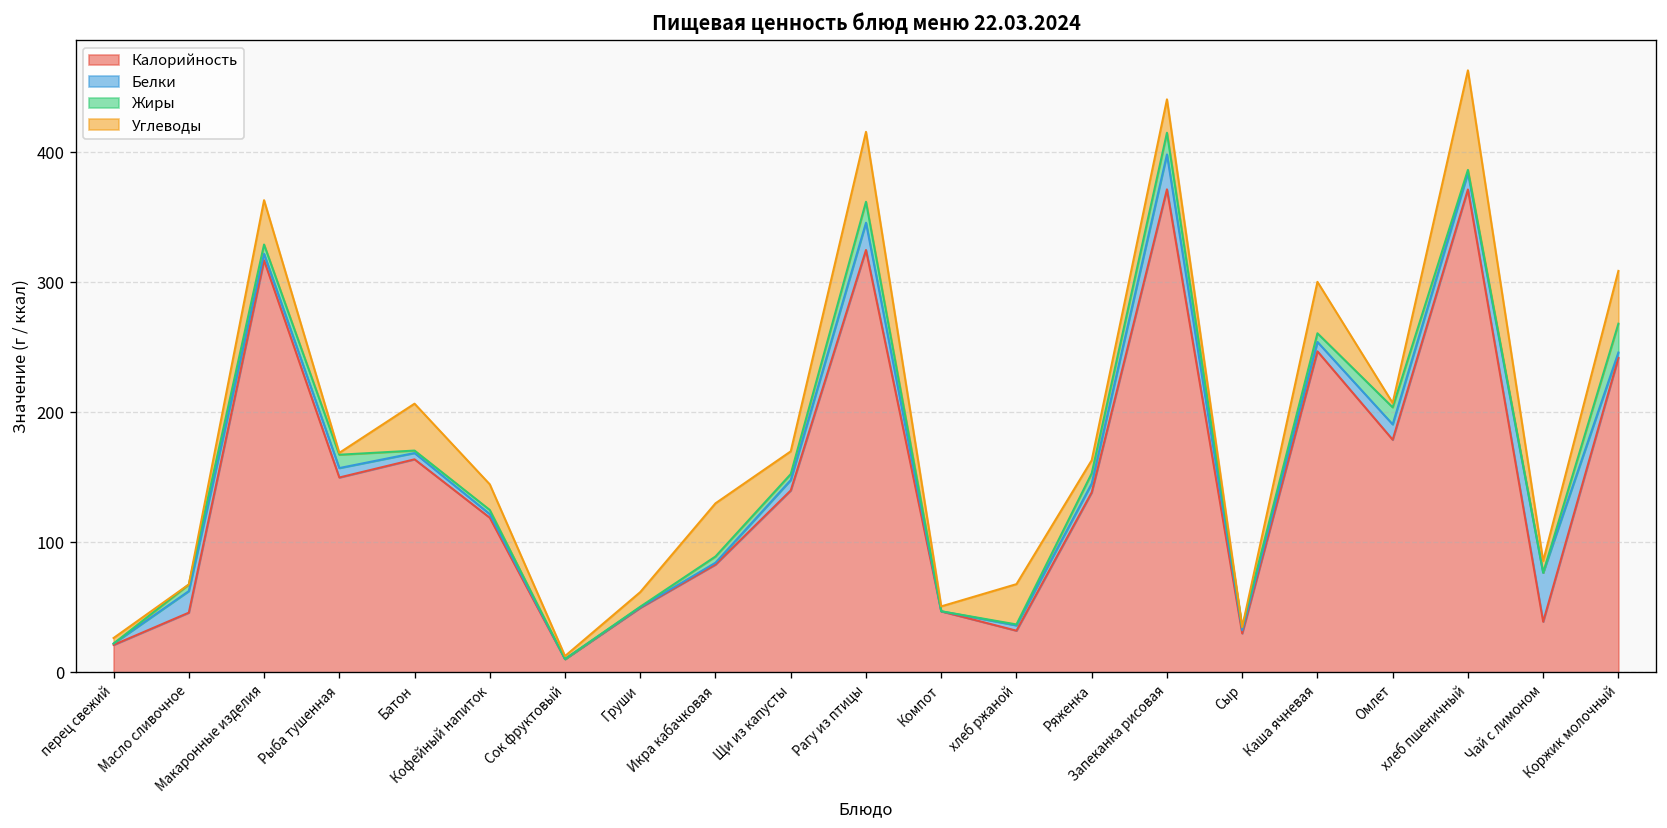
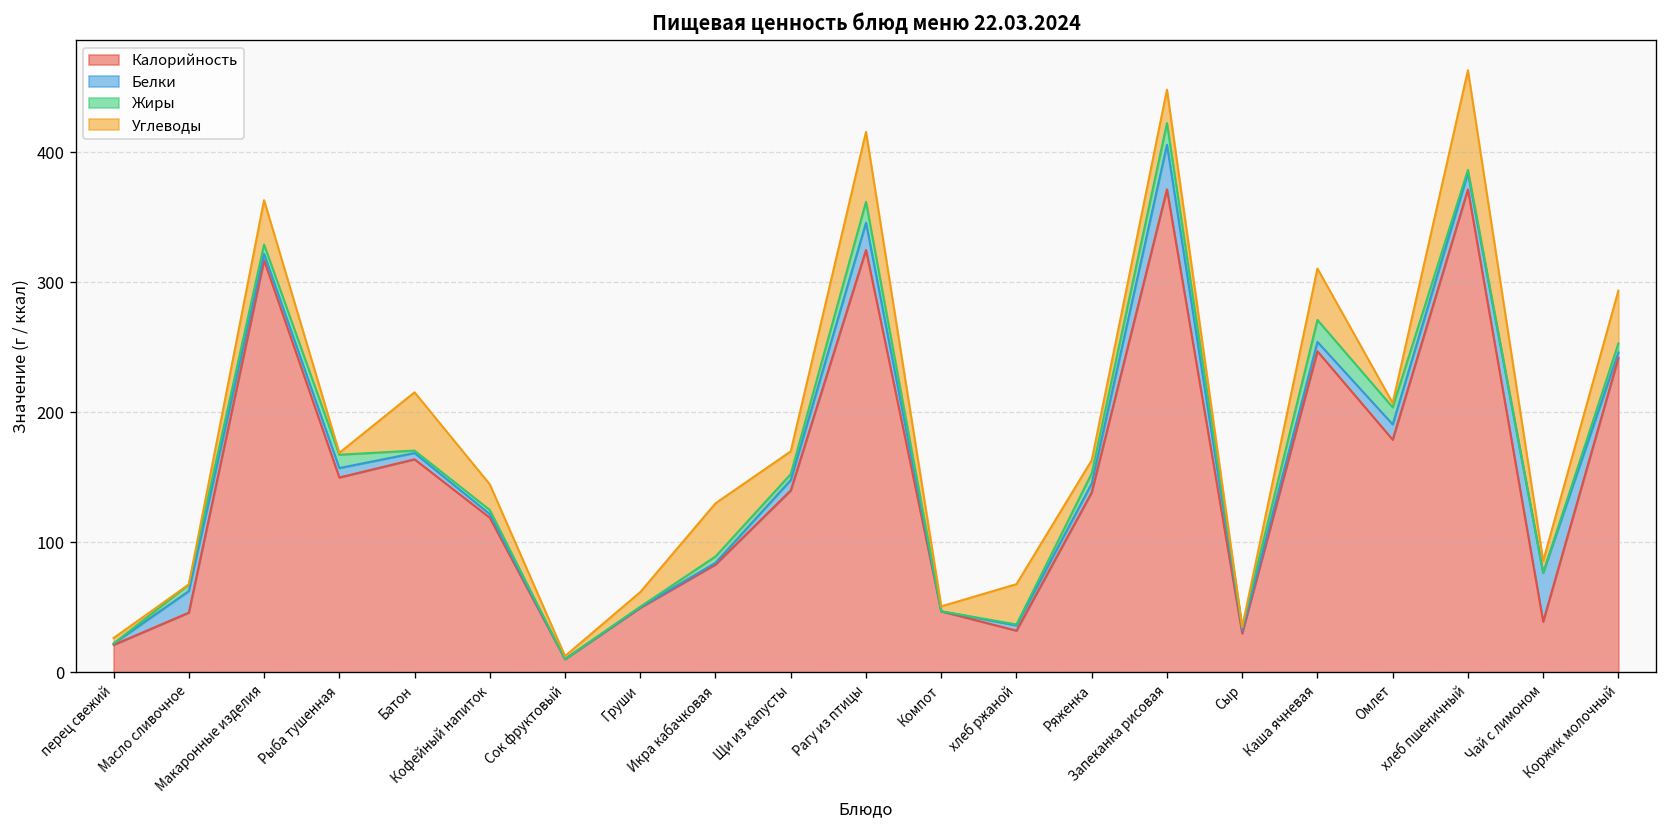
  {
    "Калорийность": {
      "Масло сливочное": 46,
      "Макаронные изделия": 317,
      "Рыба тушенная": 150,
      "Батон": 164,
      "Кофейный напиток": 119,
      "Щи из капусты": 140,
      "Рагу из птицы": 325,
      "хлеб ржаной": 32,
      "Ряженка": 138,
      "Запеканка рисовая": 372,
      "Сыр": 30,
      "Каша ячневая": 247,
      "Омлет": 179,
      "хлеб пшеничный": 372,
      "Чай с лимоном": 39,
      "Коржик молочный": 242
    },
    "Белки": {
      "Масло сливочное": 17,
      "Макаронные изделия": 5,
      "Рыба тушенная": 7,
      "Кофейный напиток": 3,
      "Щи из капусты": 8,
      "Рагу из птицы": 21,
      "Ряженка": 7,
-     "Запеканка рисовая": 27,
+     "Запеканка рисовая": 34,
      "Каша ячневая": 7,
      "Омлет": 12,
      "Коржик молочный": 4
    },
    "Жиры": {
      "Макаронные изделия": 7,
      "Кофейный напиток": 3,
      "Икра кабачковая": 5,
      "Щи из капусты": 5,
      "Рагу из птицы": 16,
      "Ряженка": 8,
      "Запеканка рисовая": 17,
-     "Каша ячневая": 7,
+     "Каша ячневая": 17,
      "Омлет": 13,
-     "Коржик молочный": 22
+     "Коржик молочный": 7
    },
    "Углеводы": {
      "перец свежий": 4,
      "Макаронные изделия": 34,
-     "Батон": 36,
+     "Батон": 45,
      "Кофейный напиток": 20,
      "Груши": 11,
      "Икра кабачковая": 41,
      "Щи из капусты": 18,
      "Рагу из птицы": 54,
      "Компот": 4,
      "хлеб ржаной": 31,
      "Ряженка": 10,
      "Запеканка рисовая": 26,
      "Каша ячневая": 40,
      "Омлет": 3,
      "хлеб пшеничный": 77,
      "Чай с лимоном": 9,
      "Коржик молочный": 41
    }
  }
